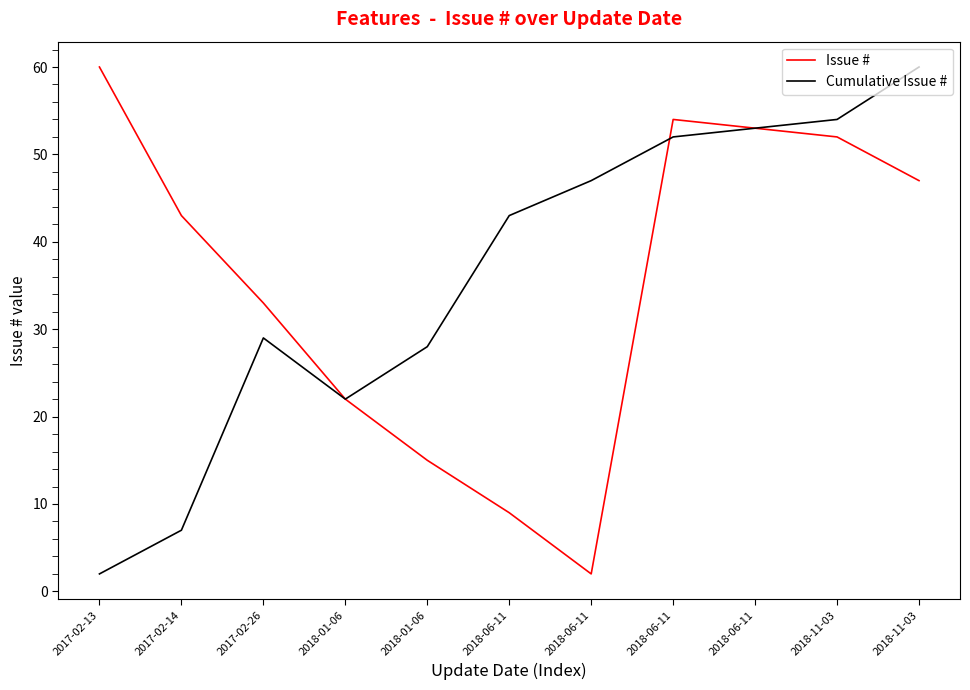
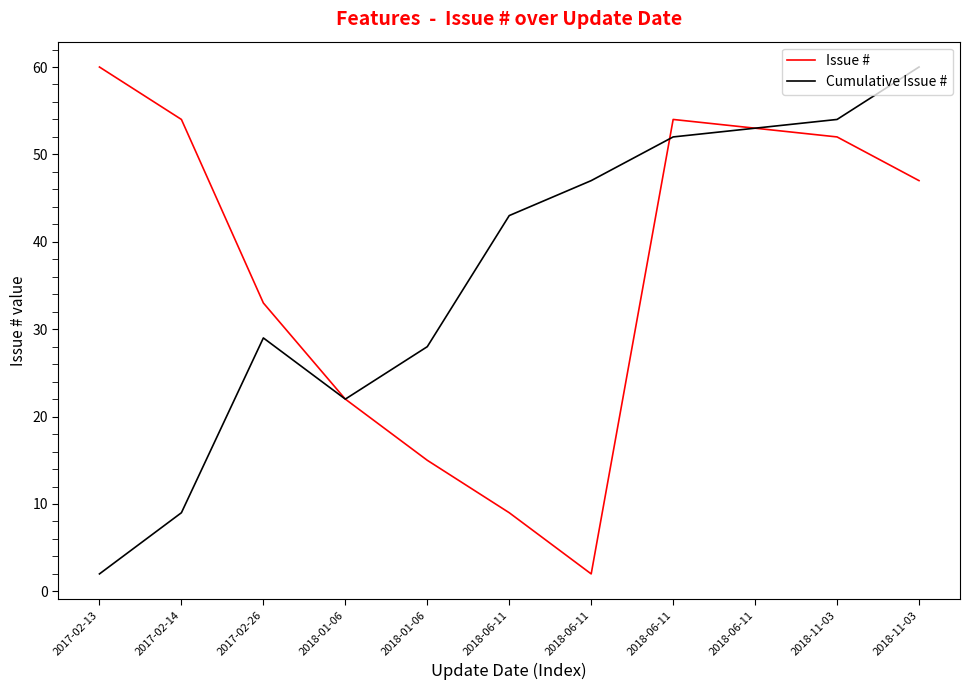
  {
    "Issue #": {
      "2017-02-13": 60,
-     "2017-02-14": 43,
+     "2017-02-14": 54,
      "2017-02-26": 33
    },
    "Cumulative Issue #": {
      "2017-02-13": 2,
-     "2017-02-14": 7,
+     "2017-02-14": 9,
      "2017-02-26": 29
    }
  }
